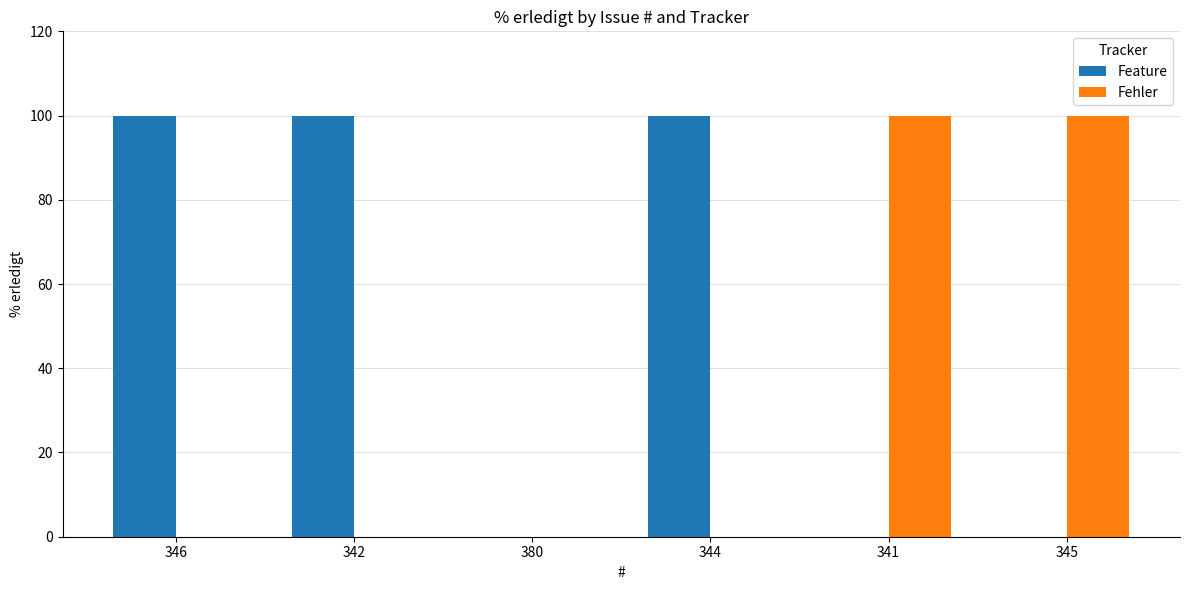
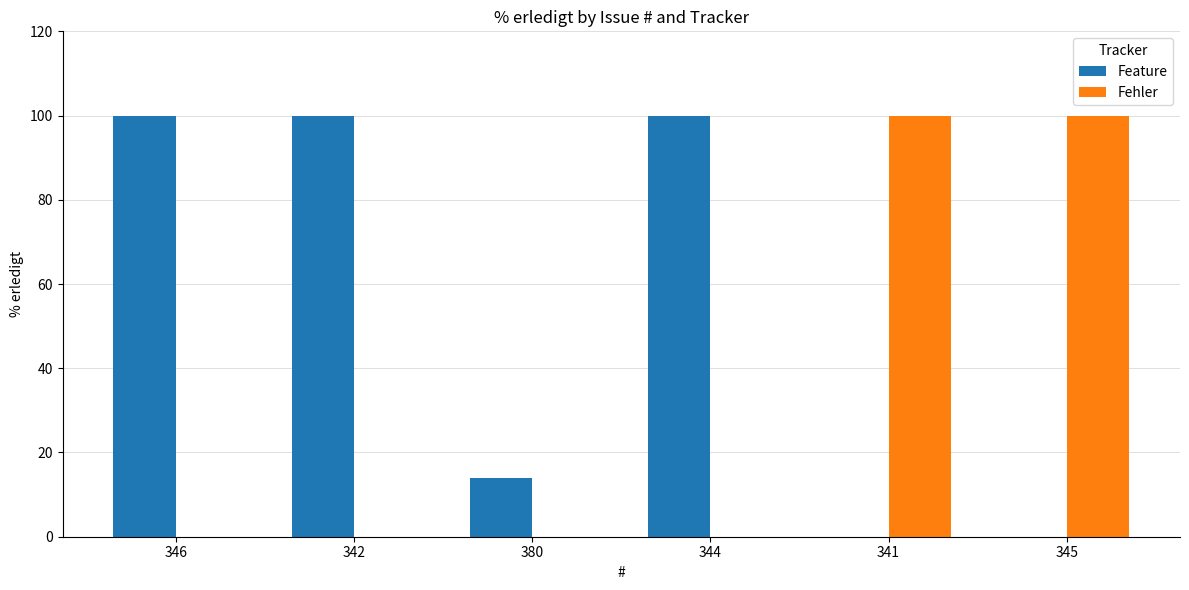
  {
    "Feature": {
      "346": 100,
      "342": 100,
-     "380": 0,
+     "380": 14,
      "344": 100,
      "341": 0,
      "345": 0
    },
    "Fehler": {
      "346": 0,
      "342": 0,
      "380": 0,
      "344": 0,
      "341": 100,
      "345": 100
    }
  }
